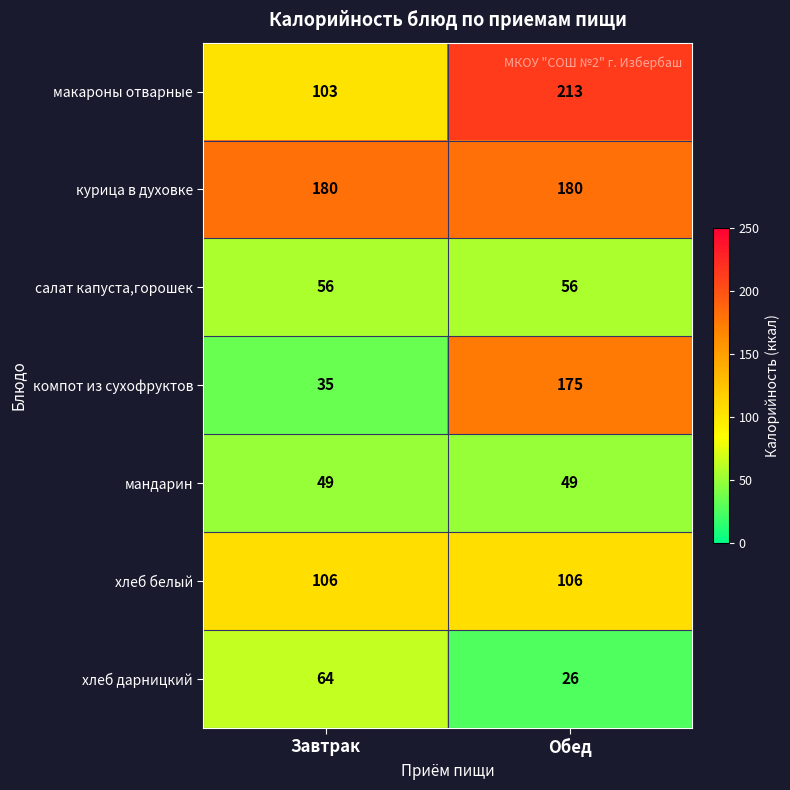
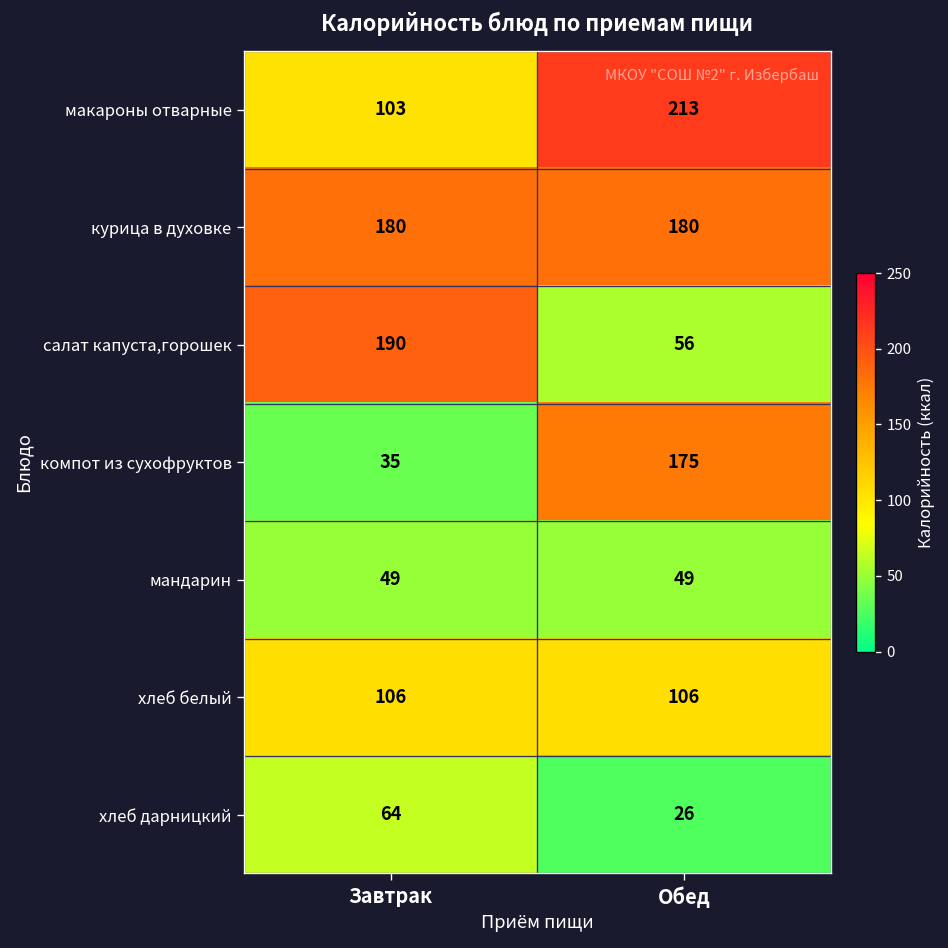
  {
    "макароны отварные": {
      "Завтрак": 103
    },
    "курица в духовке": {
      "Завтрак": 180,
      "Обед": 180
    },
    "салат капуста,горошек": {
-     "Завтрак": 56,
+     "Завтрак": 190,
      "Обед": 56
    },
    "компот из сухофруктов": {
      "Завтрак": 35,
      "Обед": 175
    },
    "мандарин": {
      "Завтрак": 49,
      "Обед": 49
    },
    "хлеб белый": {
      "Завтрак": 106,
      "Обед": 106
    },
    "хлеб дарницкий": {
      "Завтрак": 64,
      "Обед": 26
    }
  }
